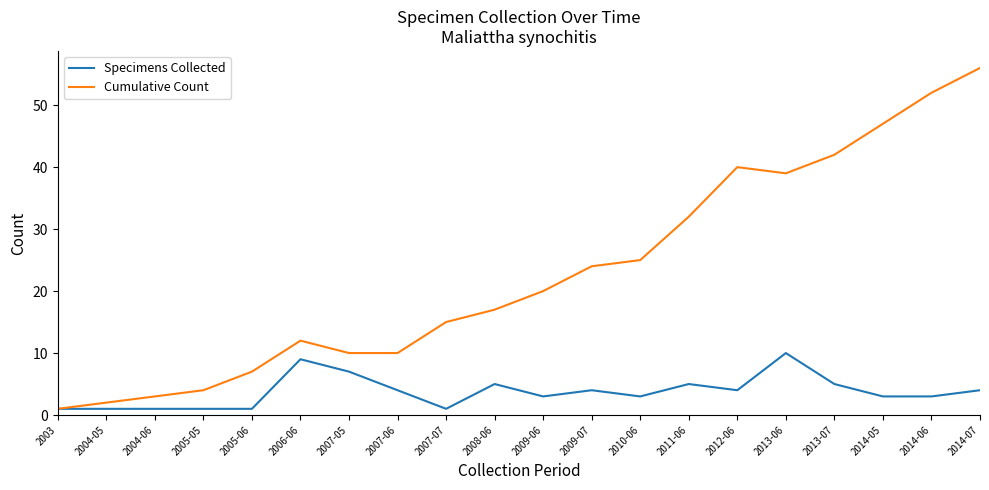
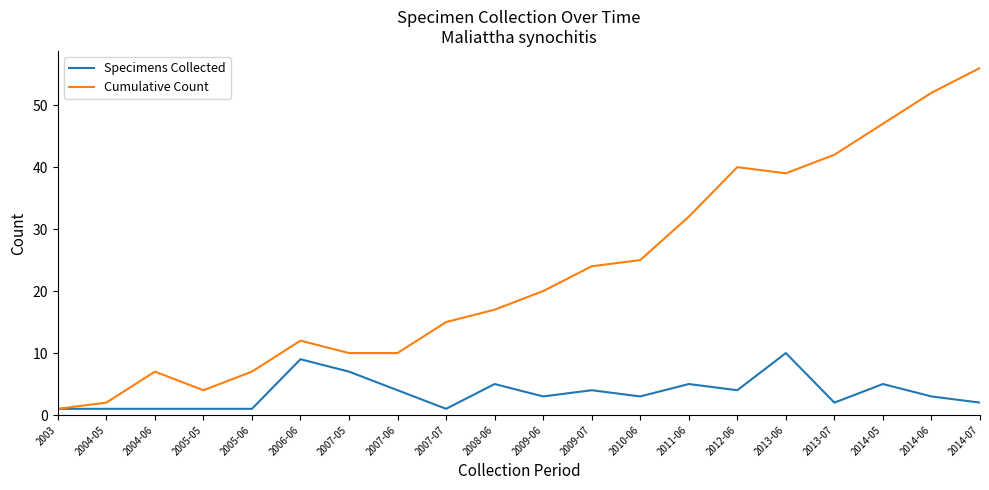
  {
    "Specimens Collected": {
      "2004-05": 1,
      "2004-06": 1,
      "2005-05": 1,
      "2005-06": 1,
      "2006-06": 9,
      "2007-05": 7,
      "2007-06": 4,
      "2007-07": 1,
      "2008-06": 5,
      "2009-06": 3,
      "2009-07": 4,
      "2010-06": 3,
      "2011-06": 5,
      "2012-06": 4,
      "2013-06": 10,
-     "2013-07": 5,
-     "2014-05": 3,
+     "2013-07": 2,
+     "2014-05": 5,
      "2014-06": 3,
-     "2014-07": 4
+     "2014-07": 2
    },
    "Cumulative Count": {
      "2004-05": 2,
-     "2004-06": 3,
+     "2004-06": 7,
      "2005-05": 4,
      "2005-06": 7,
      "2006-06": 12,
      "2007-05": 10,
      "2007-06": 10,
      "2007-07": 15,
      "2008-06": 17,
      "2009-06": 20,
      "2009-07": 24,
      "2010-06": 25,
      "2011-06": 32,
      "2012-06": 40,
      "2013-06": 39,
      "2013-07": 42,
      "2014-05": 47,
      "2014-06": 52,
      "2014-07": 56
    }
  }
